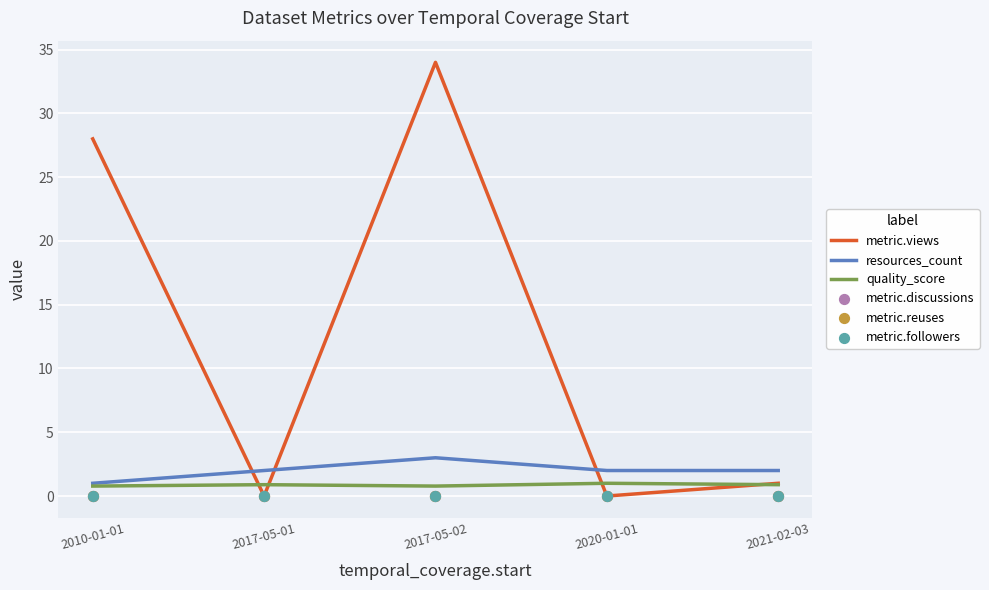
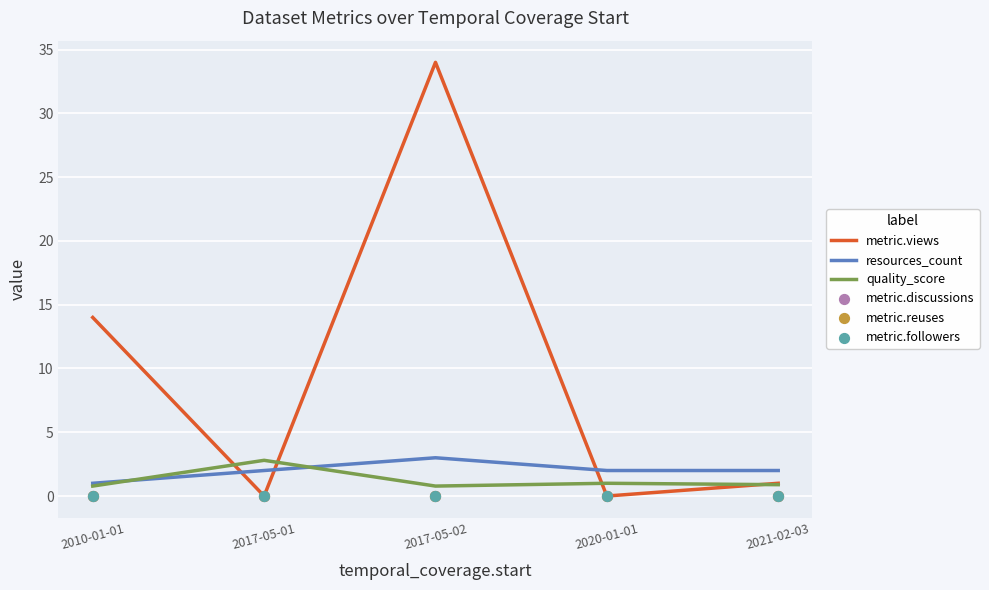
  {
    "metric.views": {
-     "2010-01-01": 28,
+     "2010-01-01": 14,
      "2017-05-02": 34
    },
    "quality_score": {
      "2010-01-01": 0.8,
-     "2017-05-01": 0.9,
+     "2017-05-01": 2.8,
      "2017-05-02": 0.8,
      "2020-01-01": 1.0
    }
  }
